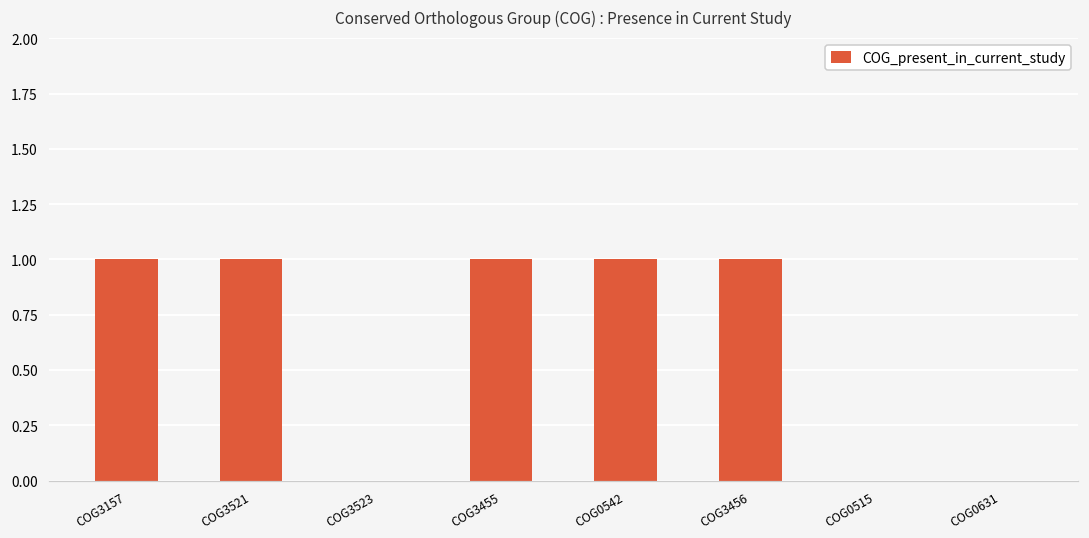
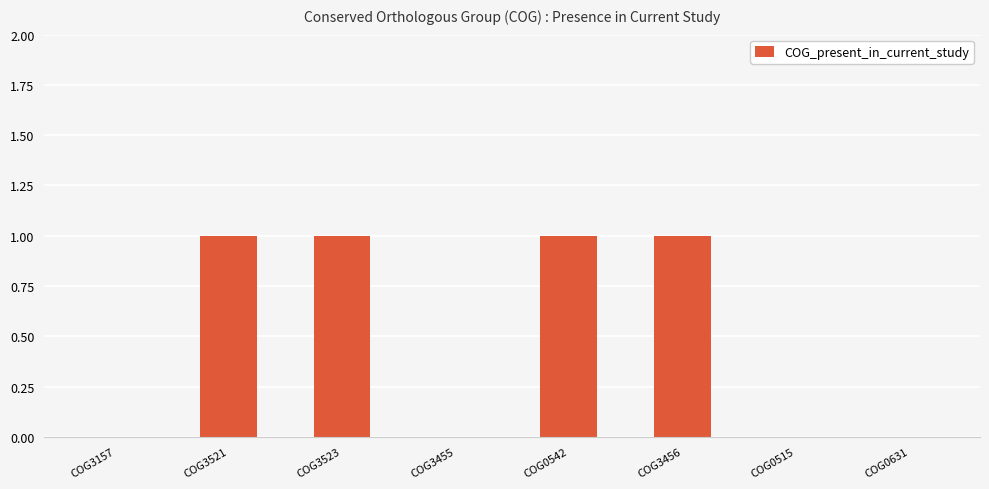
  {
-   "COG3157": 1,
+   "COG3157": 0,
    "COG3521": 1,
-   "COG3523": 0,
-   "COG3455": 1,
+   "COG3523": 1,
+   "COG3455": 0,
    "COG0542": 1,
    "COG3456": 1,
    "COG0515": 0,
    "COG0631": 0
  }
